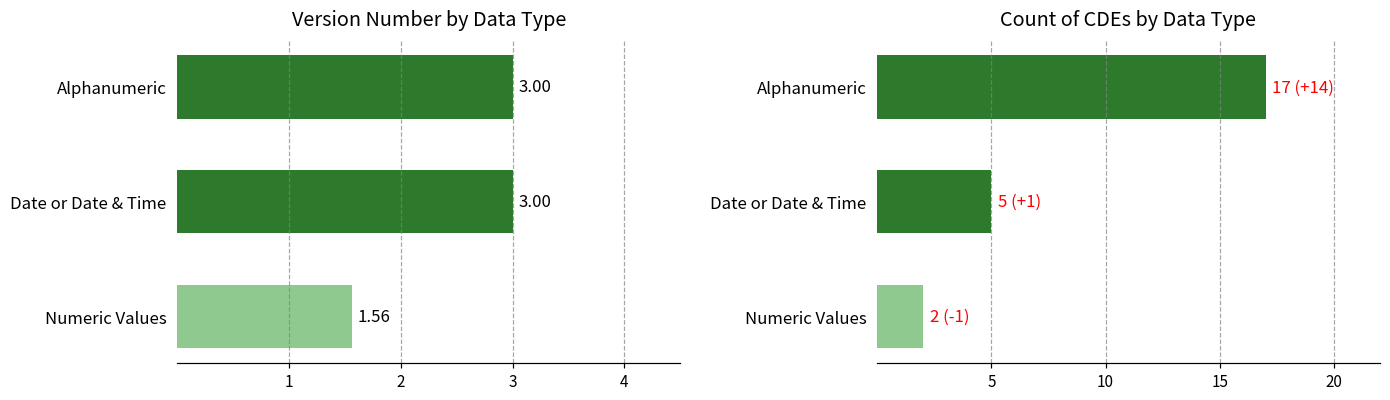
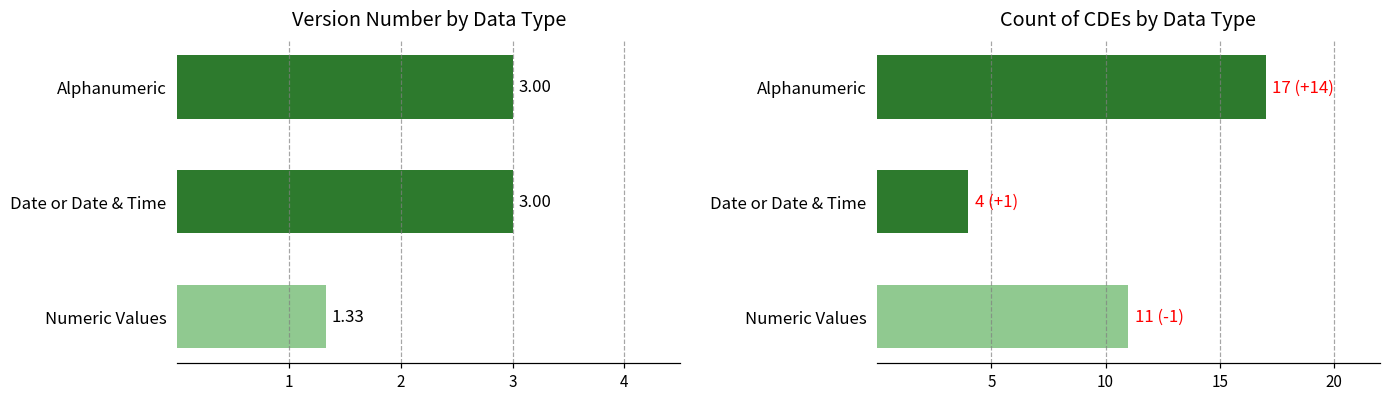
  {
    "Version Number by Data Type": {
      "Alphanumeric": 3.00,
      "Date or Date & Time": 3.00,
-     "Numeric Values": 1.56
+     "Numeric Values": 1.33
    },
    "Count of CDEs by Data Type": {
      "Alphanumeric": 17,
-     "Date or Date & Time": 5,
-     "Numeric Values": 2
+     "Date or Date & Time": 4,
+     "Numeric Values": 11
    }
  }
